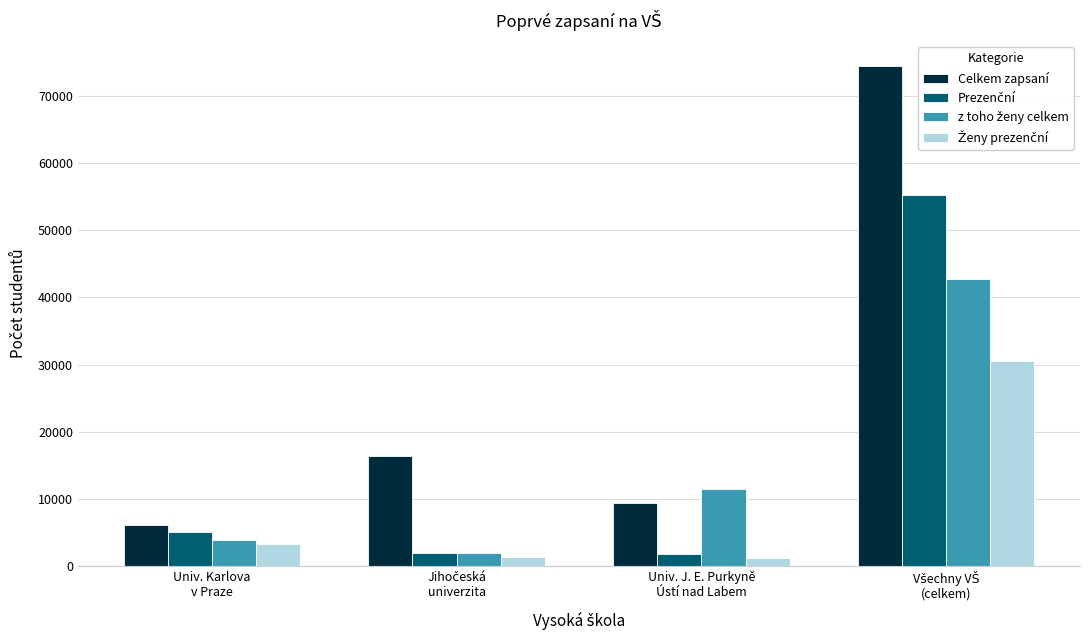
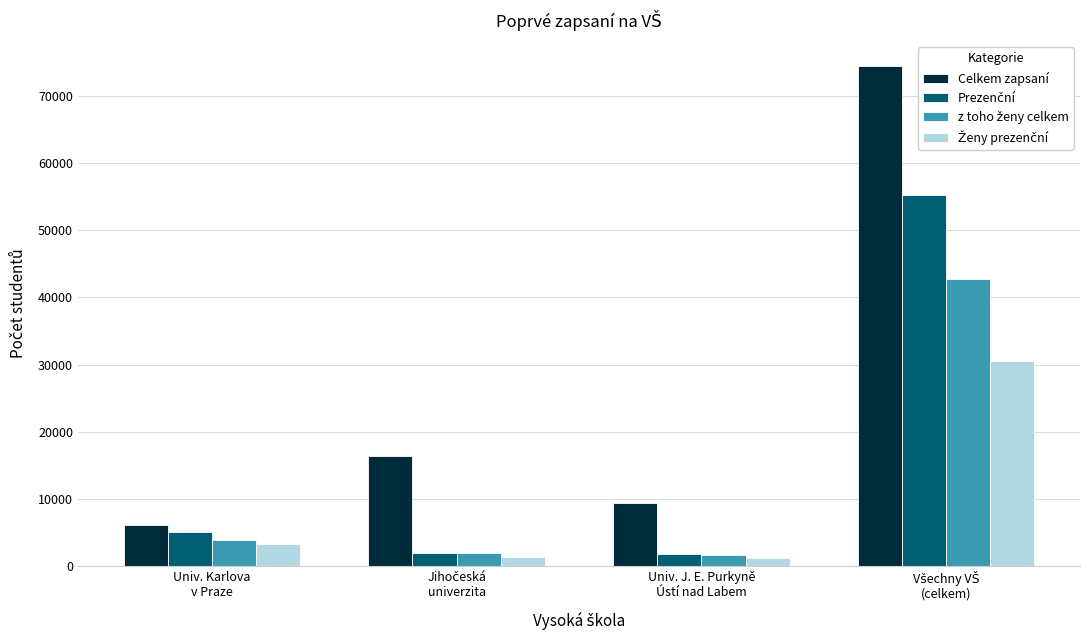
  {
    "Celkem zapsaní": {
      "Univ. Karlova v Praze": 6000,
      "Jihočeská univerzita": 16000,
      "Univ. J. E. Purkyně Ústí nad Labem": 9000,
      "Všechny VŠ (celkem)": 74000
    },
    "Prezenční": {
      "Univ. Karlova v Praze": 5000,
      "Jihočeská univerzita": 2000,
      "Univ. J. E. Purkyně Ústí nad Labem": 2000,
      "Všechny VŠ (celkem)": 55000
    },
    "z toho ženy celkem": {
      "Univ. Karlova v Praze": 4000,
      "Jihočeská univerzita": 2000,
-     "Univ. J. E. Purkyně Ústí nad Labem": 11000,
+     "Univ. J. E. Purkyně Ústí nad Labem": 2000,
      "Všechny VŠ (celkem)": 43000
    },
    "Ženy prezenční": {
      "Univ. Karlova v Praze": 3000,
      "Jihočeská univerzita": 1000,
      "Univ. J. E. Purkyně Ústí nad Labem": 1000,
      "Všechny VŠ (celkem)": 31000
    }
  }
